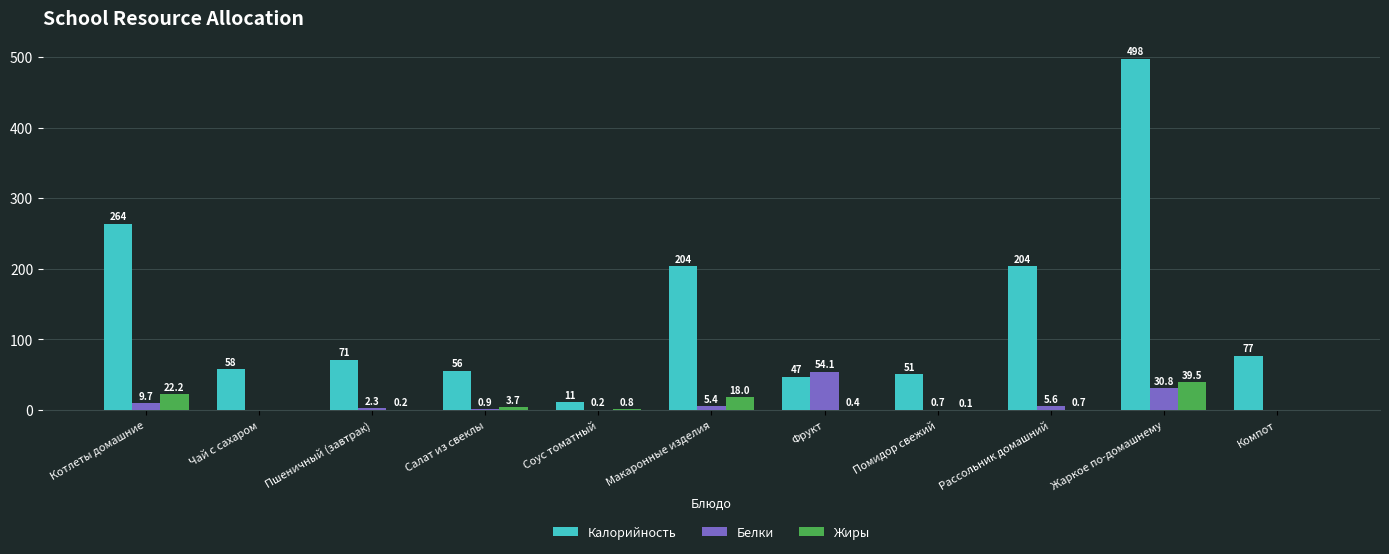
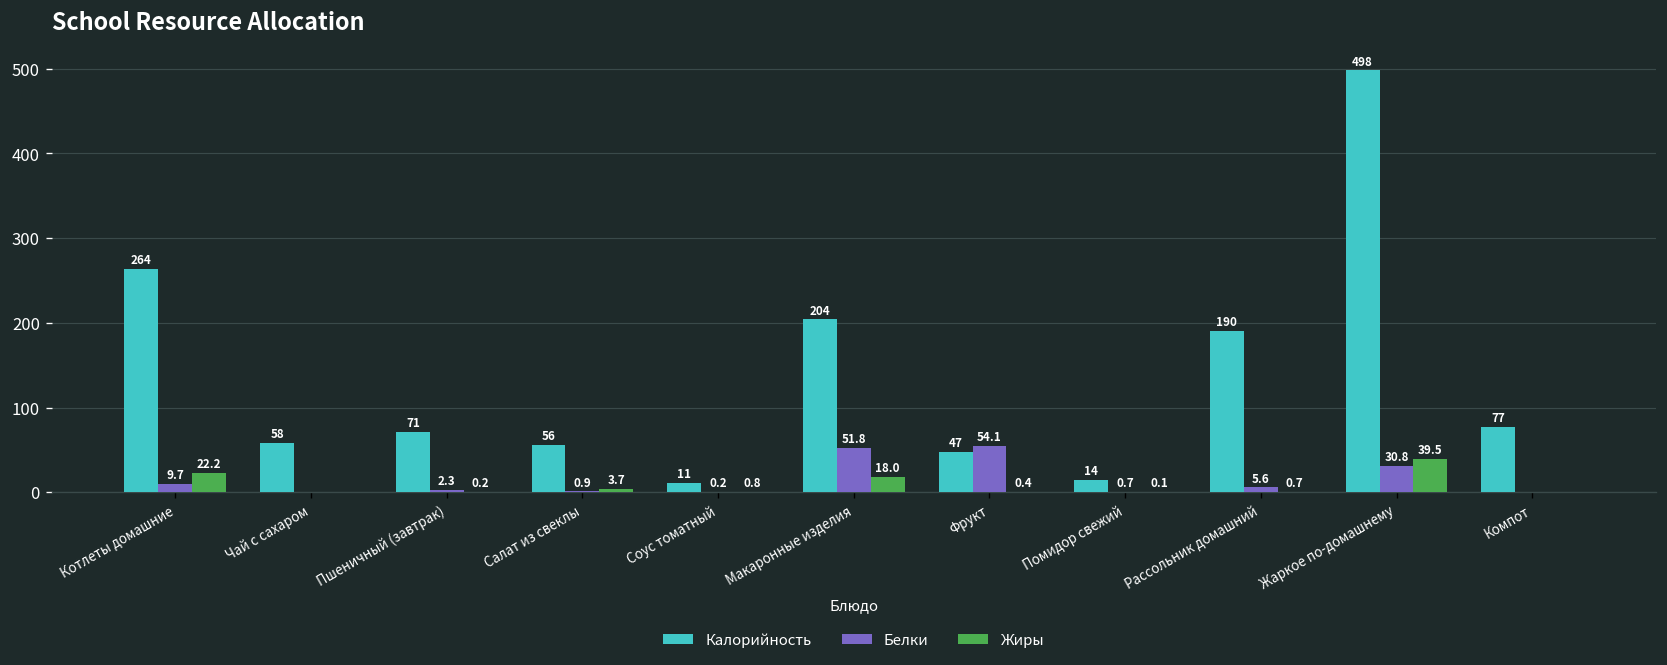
  {
    "Калорийность": {
      "Котлеты домашние": 264,
      "Чай с сахаром": 58,
      "Пшеничный (завтрак)": 71,
      "Салат из свеклы": 56,
      "Соус томатный": 11,
      "Макаронные изделия": 204,
      "Фрукт": 47,
-     "Помидор свежий": 51,
-     "Рассольник домашний": 204,
+     "Помидор свежий": 14,
+     "Рассольник домашний": 190,
      "Жаркое по-домашнему": 498,
      "Компот": 77
    },
    "Белки": {
      "Котлеты домашние": 9.7,
      "Пшеничный (завтрак)": 2.3,
      "Салат из свеклы": 0.9,
      "Соус томатный": 0.2,
-     "Макаронные изделия": 5.4,
+     "Макаронные изделия": 51.8,
      "Фрукт": 54.1,
      "Помидор свежий": 0.7,
      "Рассольник домашний": 5.6,
      "Жаркое по-домашнему": 30.8
    },
    "Жиры": {
      "Котлеты домашние": 22.2,
      "Пшеничный (завтрак)": 0.2,
      "Салат из свеклы": 3.7,
      "Соус томатный": 0.8,
      "Макаронные изделия": 18.0,
      "Фрукт": 0.4,
      "Помидор свежий": 0.1,
      "Рассольник домашний": 0.7,
      "Жаркое по-домашнему": 39.5
    }
  }
